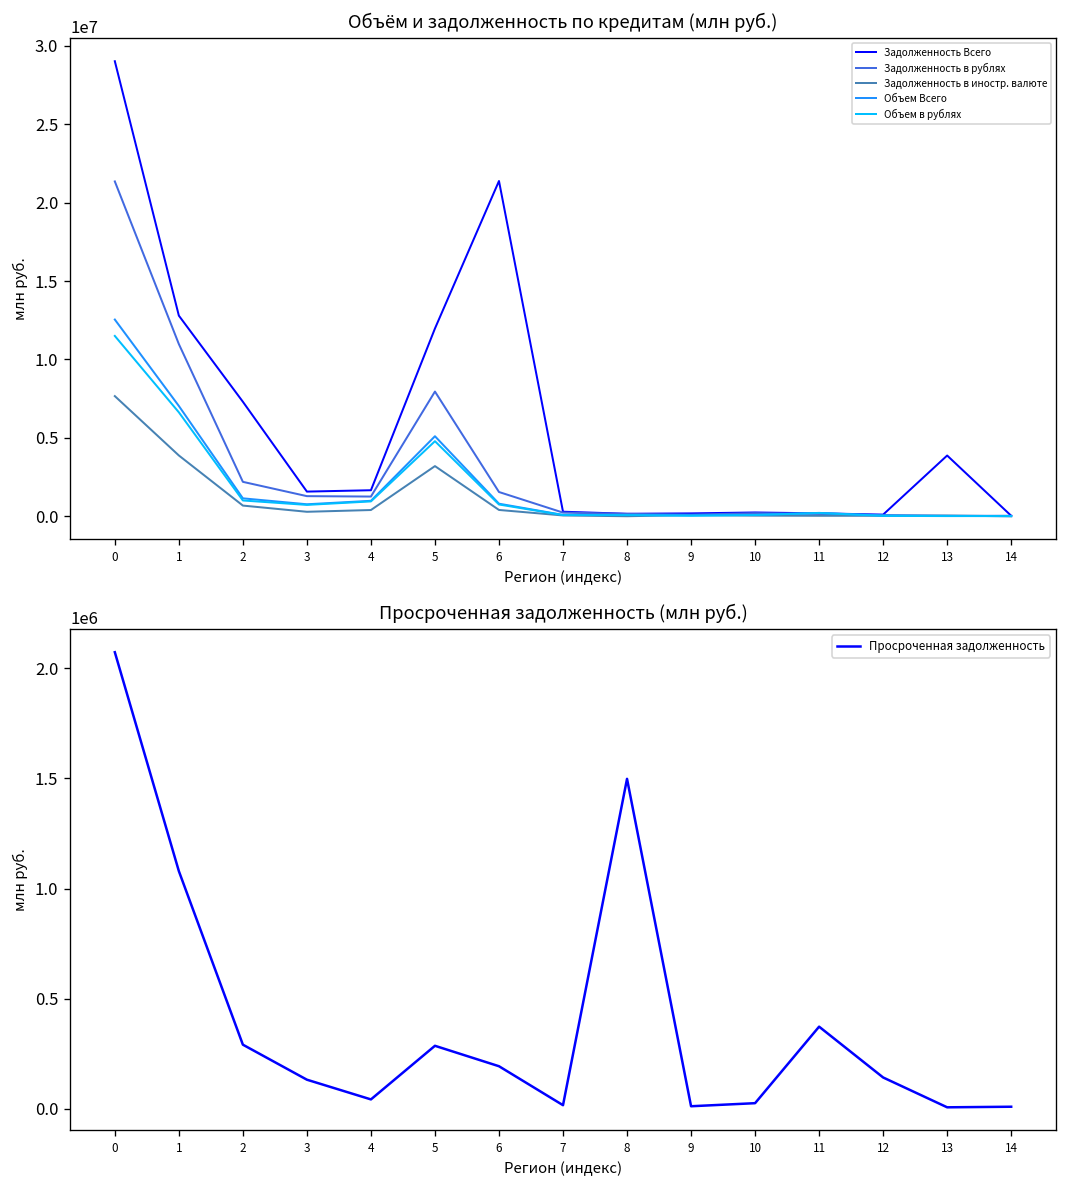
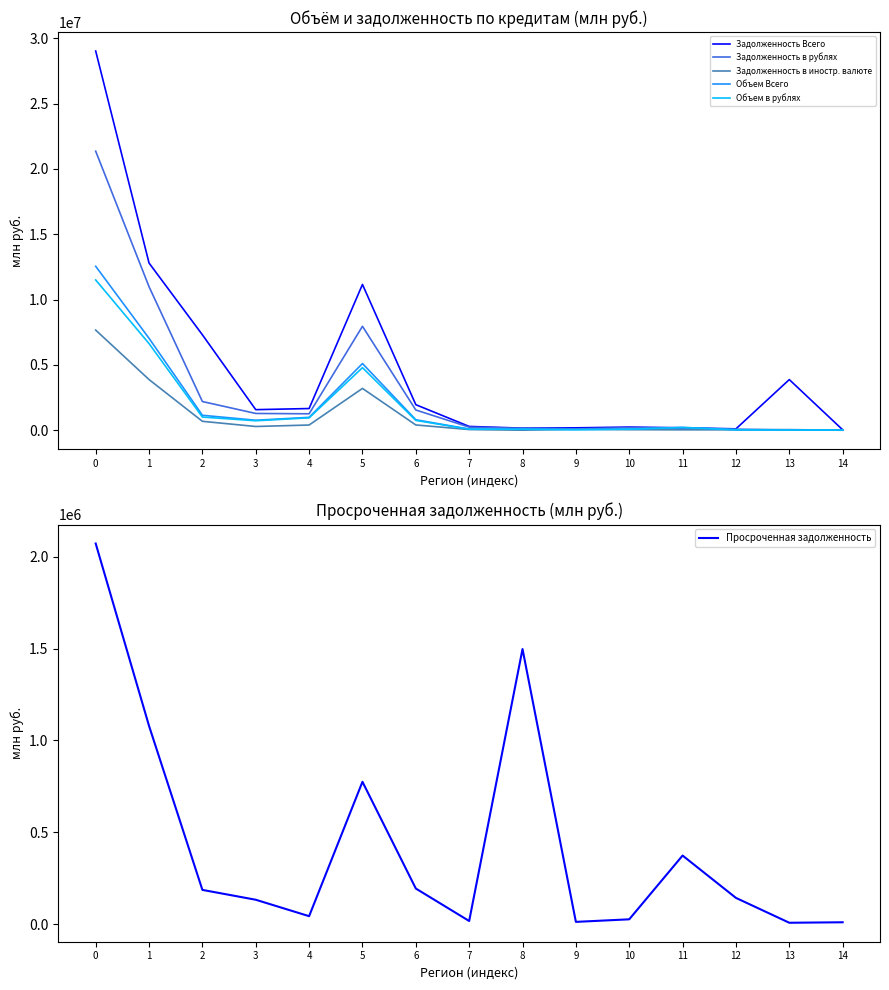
  {
    "Объём и задолженность по кредитам (млн руб.)": {
      "Задолженность Всего": {
        "0": 29000000,
        "1": 12800000,
        "2": 7300000,
        "3": 1600000,
        "4": 1700000,
-       "5": 12000000,
-       "6": 21400000,
+       "5": 11200000,
+       "6": 2000000,
        "13": 3900000
      }
    },
    "Просроченная задолженность (млн руб.)": {
      "0": 2070000,
      "1": 1080000,
-     "2": 290000,
+     "2": 190000,
      "3": 130000,
      "4": 40000,
-     "5": 290000,
+     "5": 770000,
      "6": 190000,
      "7": 20000,
      "8": 1500000,
      "9": 10000,
      "10": 30000,
      "11": 370000,
      "12": 140000,
      "13": 10000,
      "14": 10000
    }
  }
